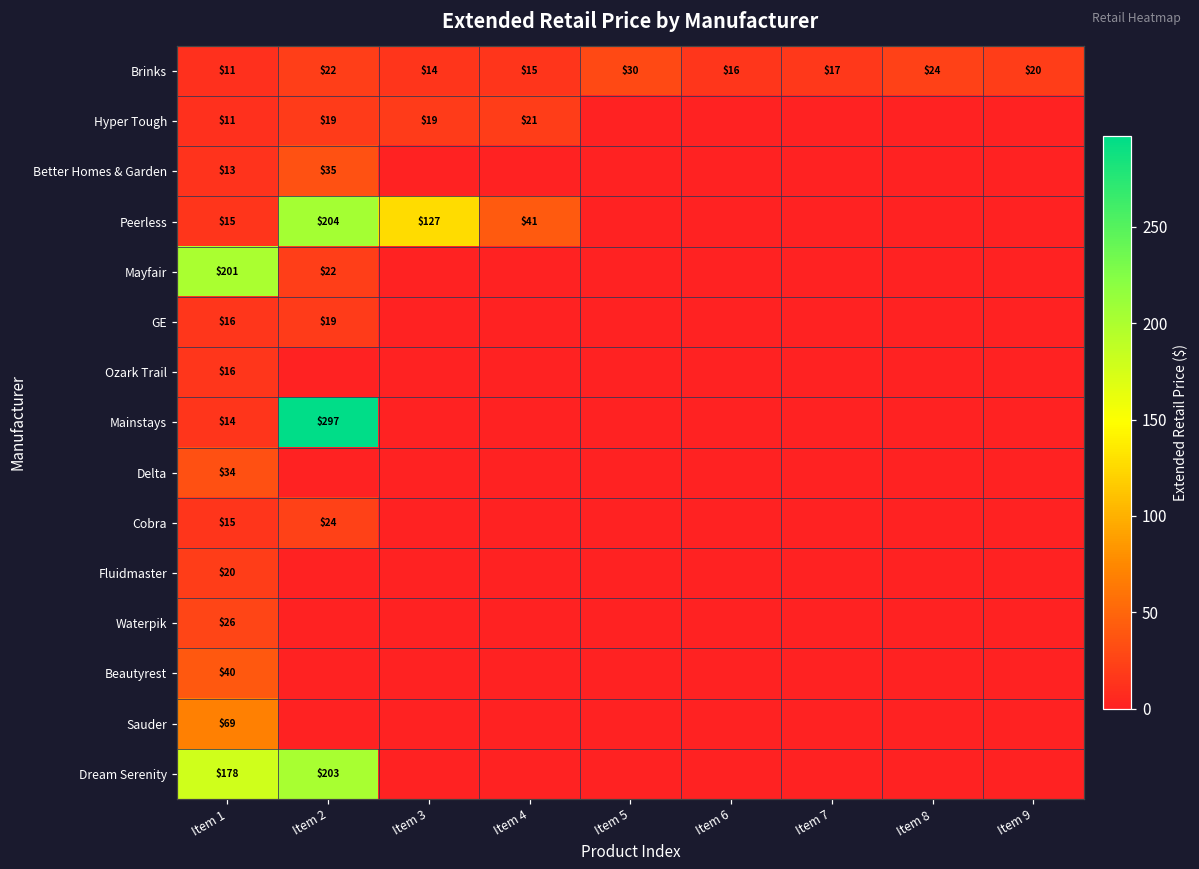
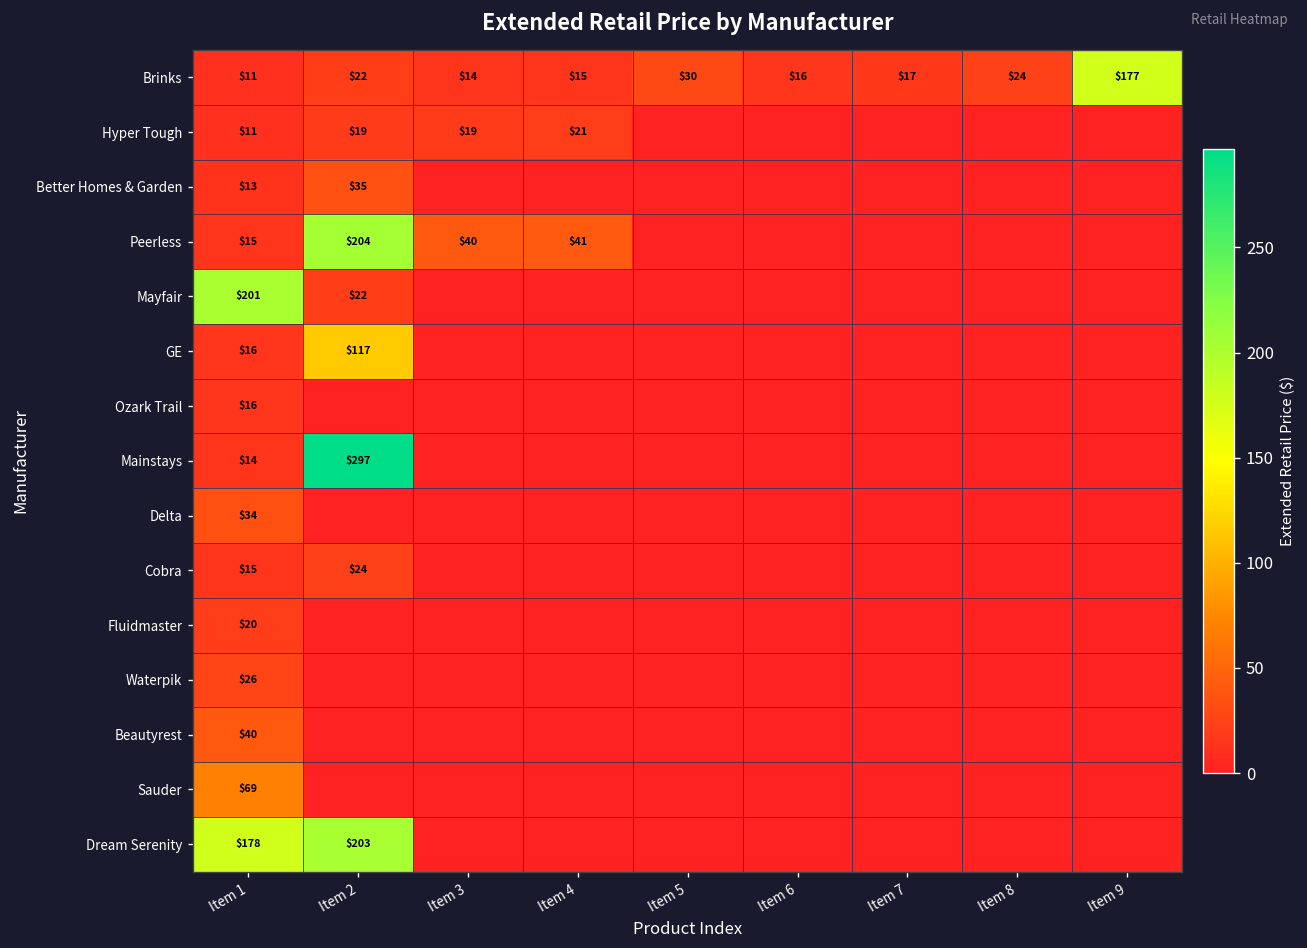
  {
    "Brinks": {
      "Item 1": "$11",
      "Item 2": "$22",
      "Item 3": "$14",
      "Item 4": "$15",
      "Item 5": "$30",
      "Item 6": "$16",
      "Item 7": "$17",
      "Item 8": "$24",
-     "Item 9": "$20"
+     "Item 9": "$177"
    },
    "Hyper Tough": {
      "Item 1": "$11",
      "Item 2": "$19",
      "Item 3": "$19",
      "Item 4": "$21"
    },
    "Better Homes & Garden": {
      "Item 1": "$13",
      "Item 2": "$35"
    },
    "Peerless": {
      "Item 1": "$15",
      "Item 2": "$204",
-     "Item 3": "$127",
+     "Item 3": "$40",
      "Item 4": "$41"
    },
    "Mayfair": {
      "Item 1": "$201",
      "Item 2": "$22"
    },
    "GE": {
      "Item 1": "$16",
-     "Item 2": "$19"
+     "Item 2": "$117"
    },
    "Ozark Trail": {
      "Item 1": "$16"
    },
    "Mainstays": {
      "Item 1": "$14",
      "Item 2": "$297"
    },
    "Delta": {
      "Item 1": "$34"
    },
    "Cobra": {
      "Item 1": "$15",
      "Item 2": "$24"
    },
    "Fluidmaster": {
      "Item 1": "$20"
    },
    "Waterpik": {
      "Item 1": "$26"
    },
    "Beautyrest": {
      "Item 1": "$40"
    },
    "Sauder": {
      "Item 1": "$69"
    },
    "Dream Serenity": {
      "Item 1": "$178",
      "Item 2": "$203"
    }
  }
